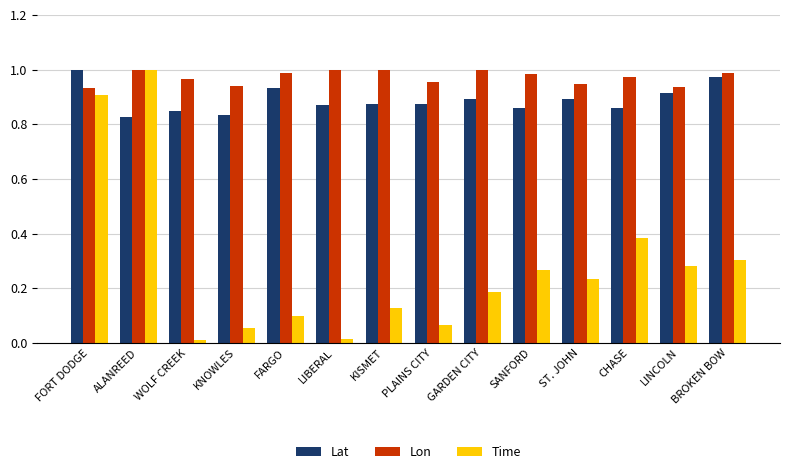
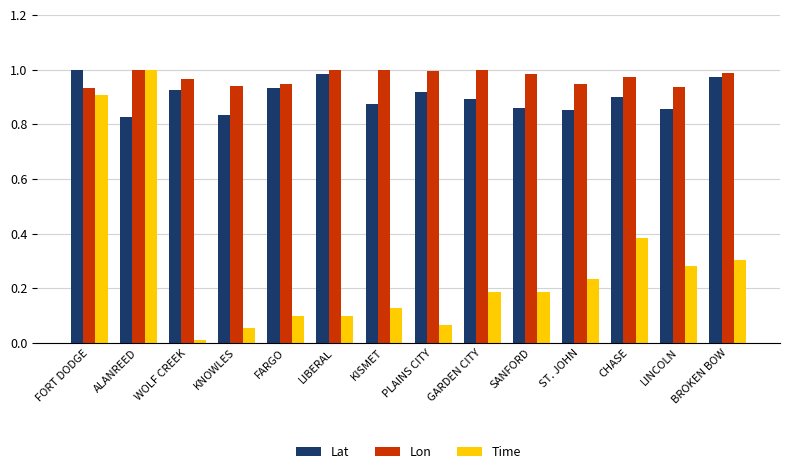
  {
    "Lat": {
      "FORT DODGE": 1.00,
      "ALANREED": 0.83,
-     "WOLF CREEK": 0.85,
+     "WOLF CREEK": 0.93,
      "KNOWLES": 0.83,
      "FARGO": 0.93,
-     "LIBERAL": 0.87,
+     "LIBERAL": 0.99,
      "KISMET": 0.87,
-     "PLAINS CITY": 0.87,
+     "PLAINS CITY": 0.92,
      "GARDEN CITY": 0.89,
      "SANFORD": 0.86,
-     "ST. JOHN": 0.89,
-     "CHASE": 0.86,
-     "LINCOLN": 0.92,
+     "ST. JOHN": 0.85,
+     "CHASE": 0.90,
+     "LINCOLN": 0.85,
      "BROKEN BOW": 0.97
    },
    "Lon": {
      "FORT DODGE": 0.93,
      "ALANREED": 1.00,
      "WOLF CREEK": 0.97,
      "KNOWLES": 0.94,
-     "FARGO": 0.99,
+     "FARGO": 0.95,
      "LIBERAL": 1.00,
      "KISMET": 1.00,
-     "PLAINS CITY": 0.95,
+     "PLAINS CITY": 1.00,
      "GARDEN CITY": 1.00,
      "SANFORD": 0.98,
      "ST. JOHN": 0.95,
      "CHASE": 0.97,
      "LINCOLN": 0.94,
      "BROKEN BOW": 0.99
    },
    "Time": {
      "FORT DODGE": 0.91,
      "ALANREED": 1.00,
      "WOLF CREEK": 0.01,
      "KNOWLES": 0.05,
      "FARGO": 0.10,
-     "LIBERAL": 0.02,
+     "LIBERAL": 0.10,
      "KISMET": 0.13,
      "PLAINS CITY": 0.06,
      "GARDEN CITY": 0.19,
-     "SANFORD": 0.27,
+     "SANFORD": 0.19,
      "ST. JOHN": 0.23,
      "CHASE": 0.38,
      "LINCOLN": 0.28,
      "BROKEN BOW": 0.30
    }
  }
